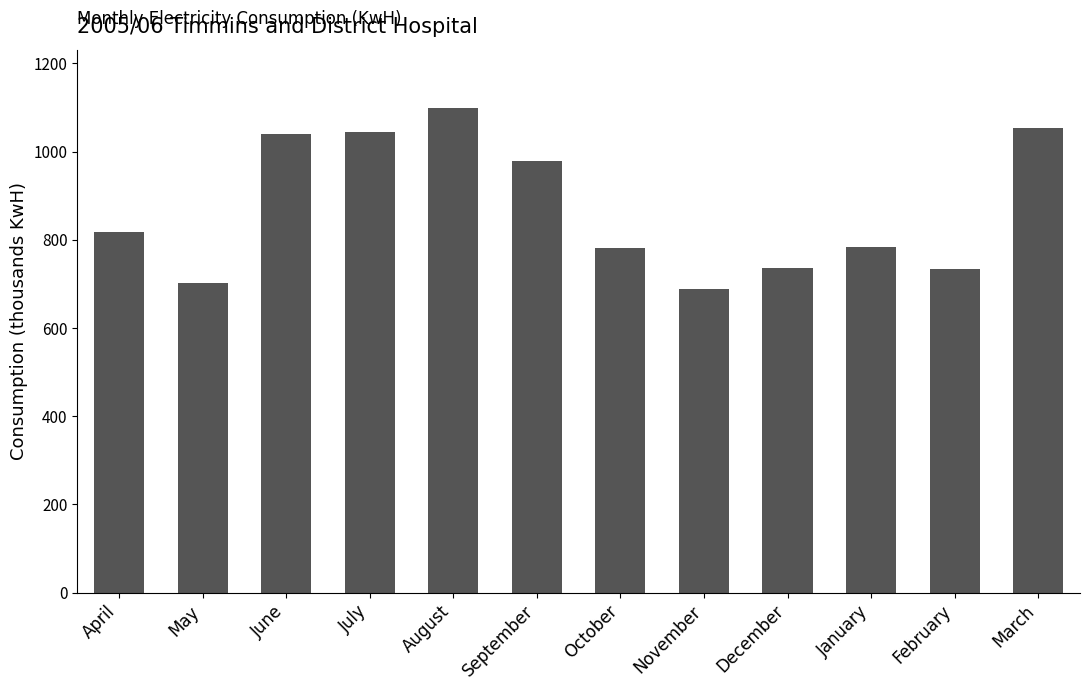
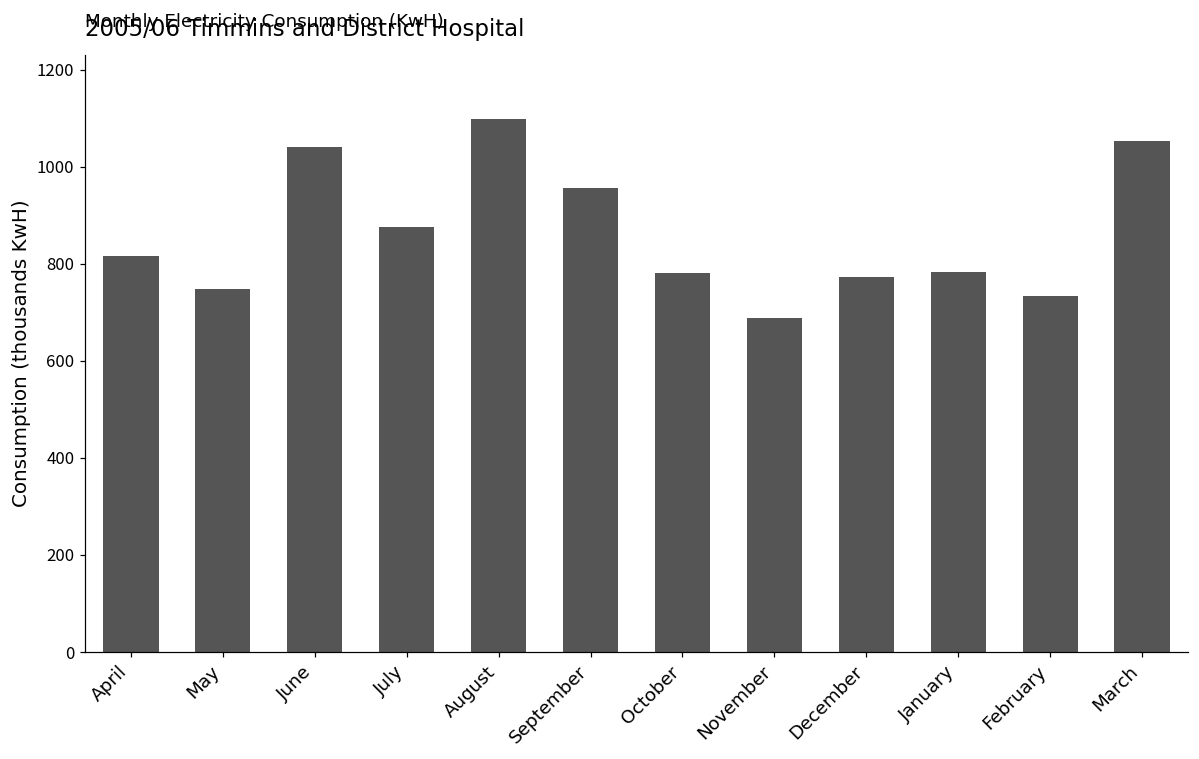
  {
    "April": 820,
-   "May": 700,
+   "May": 750,
    "June": 1040,
-   "July": 1040,
+   "July": 870,
    "August": 1100,
-   "September": 980,
+   "September": 960,
    "October": 780,
    "November": 690,
-   "December": 740,
+   "December": 770,
    "January": 780,
    "February": 730,
    "March": 1050
  }
